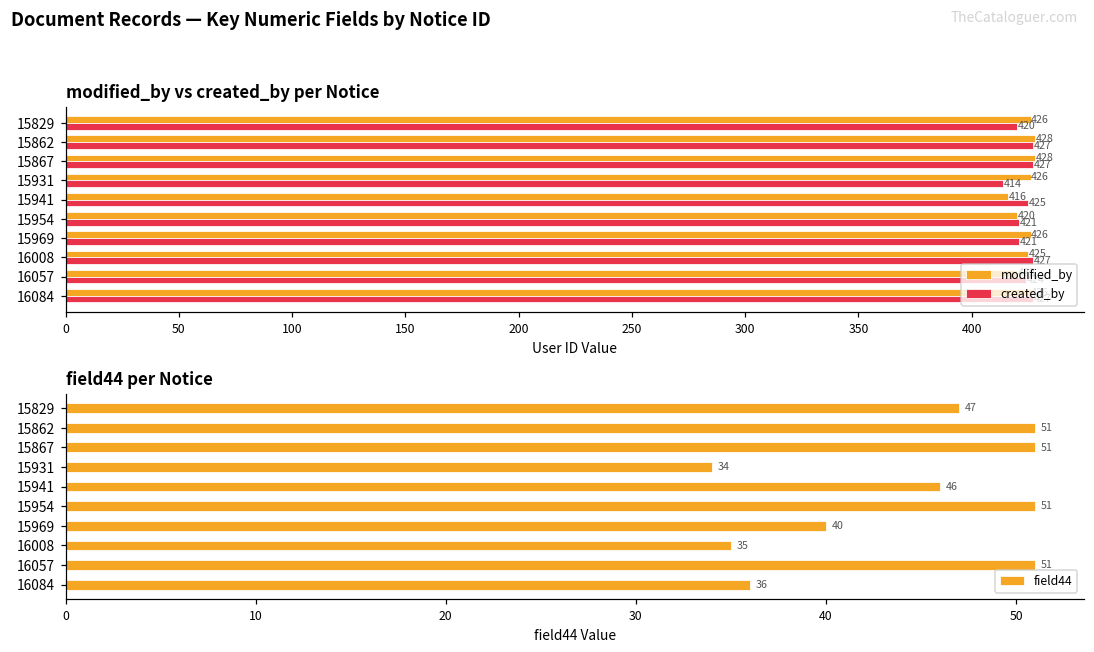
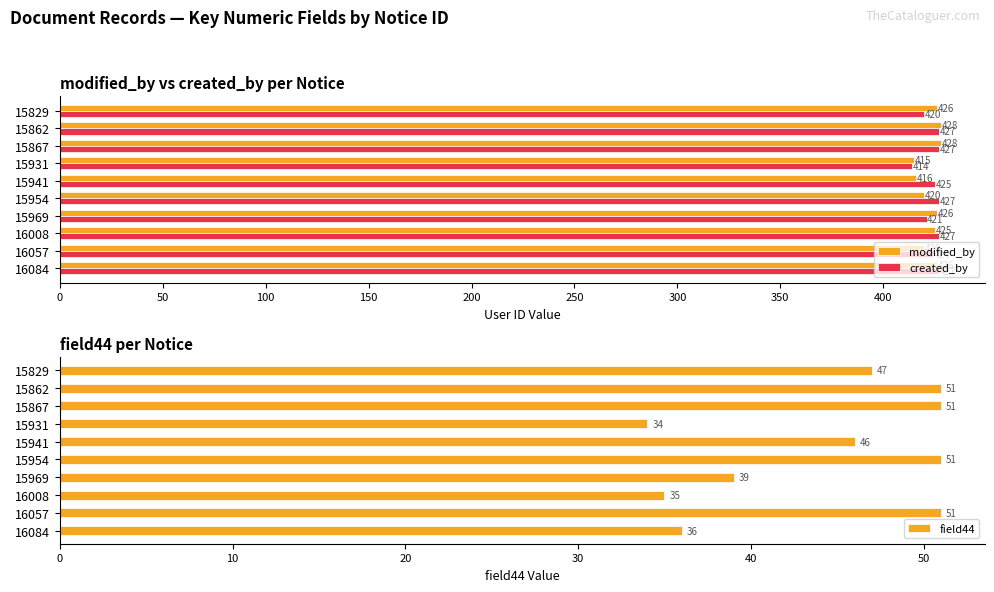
  {
    "modified_by vs created_by per Notice": {
      "modified_by": {
        "15829": 426,
-       "15931": 426,
+       "15931": 415,
        "15941": 416,
        "15969": 426
      },
      "created_by": {
        "15829": 420,
        "15931": 414,
        "15941": 425,
-       "15954": 421,
+       "15954": 427,
        "15969": 421
      }
    },
    "field44 per Notice": {
      "15829": 47,
      "15862": 51,
      "15867": 51,
      "15931": 34,
      "15941": 46,
      "15954": 51,
-     "15969": 40,
+     "15969": 39,
      "16008": 35,
      "16057": 51,
      "16084": 36
    }
  }
